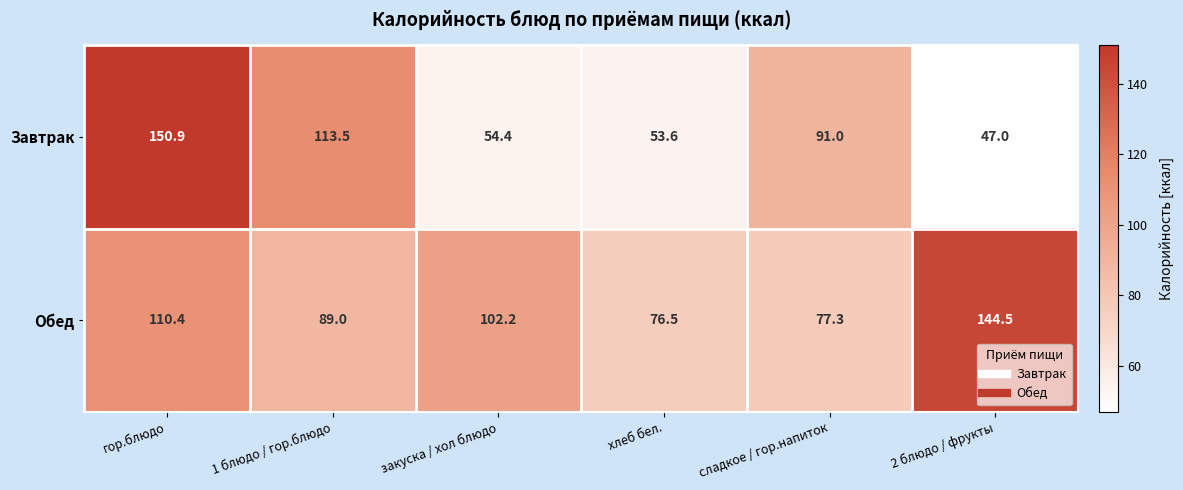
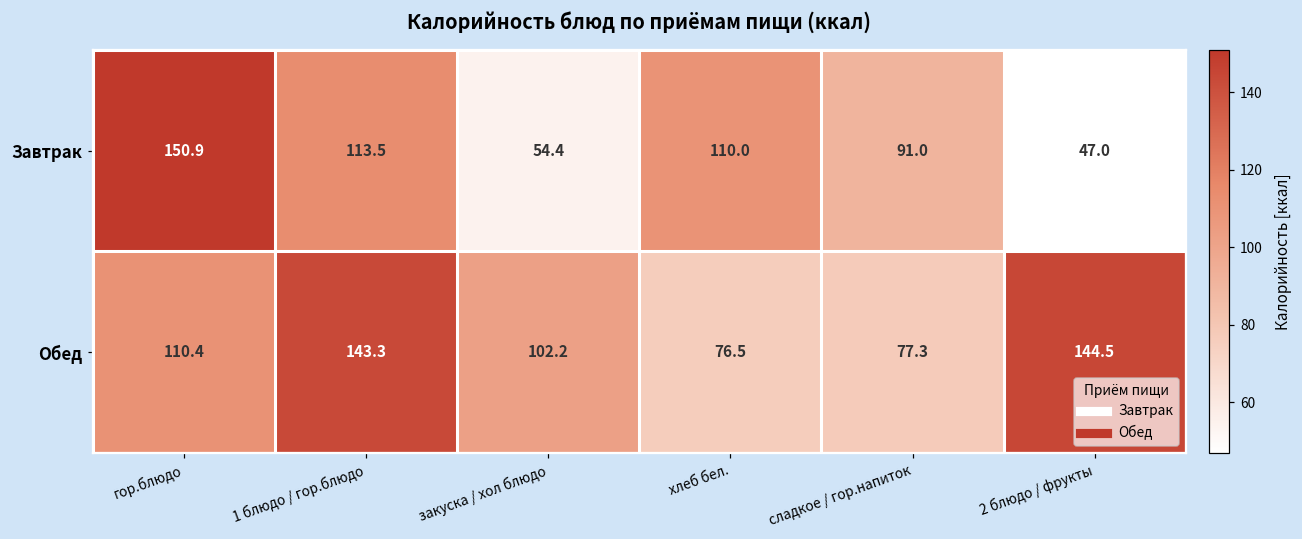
  {
    "Завтрак": {
      "гор.блюдо": 150.9,
      "1 блюдо / гор.блюдо": 113.5,
      "закуска / хол блюдо": 54.4,
-     "хлеб бел.": 53.6,
+     "хлеб бел.": 110.0,
      "сладкое / гор.напиток": 91.0,
      "2 блюдо / фрукты": 47.0
    },
    "Обед": {
      "гор.блюдо": 110.4,
-     "1 блюдо / гор.блюдо": 89.0,
+     "1 блюдо / гор.блюдо": 143.3,
      "закуска / хол блюдо": 102.2,
      "хлеб бел.": 76.5,
      "сладкое / гор.напиток": 77.3,
      "2 блюдо / фрукты": 144.5
    }
  }
